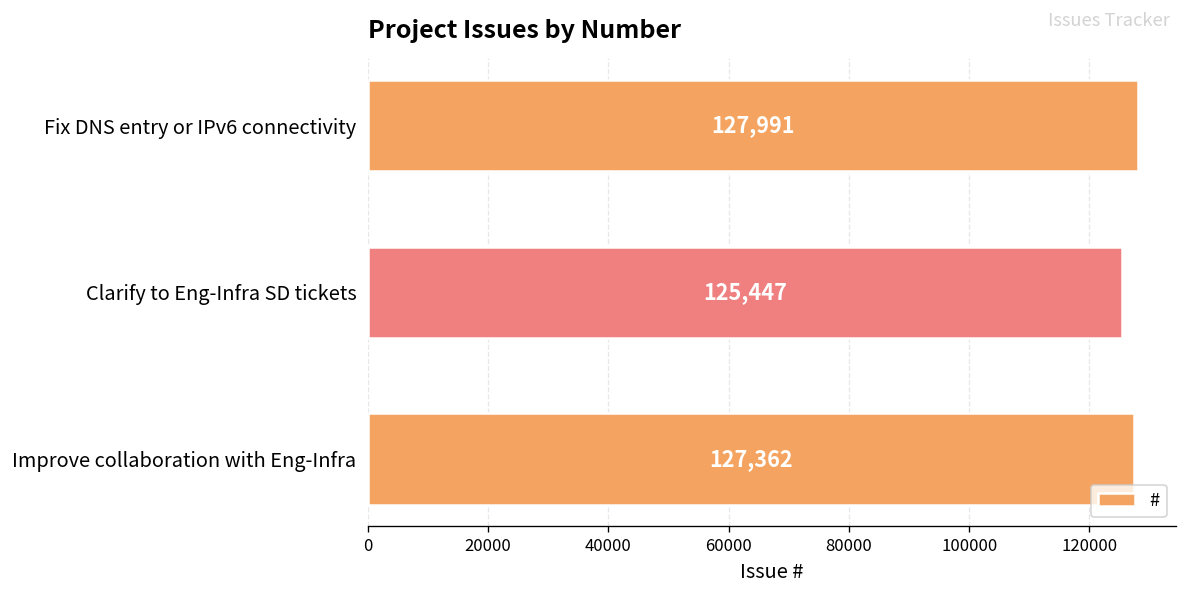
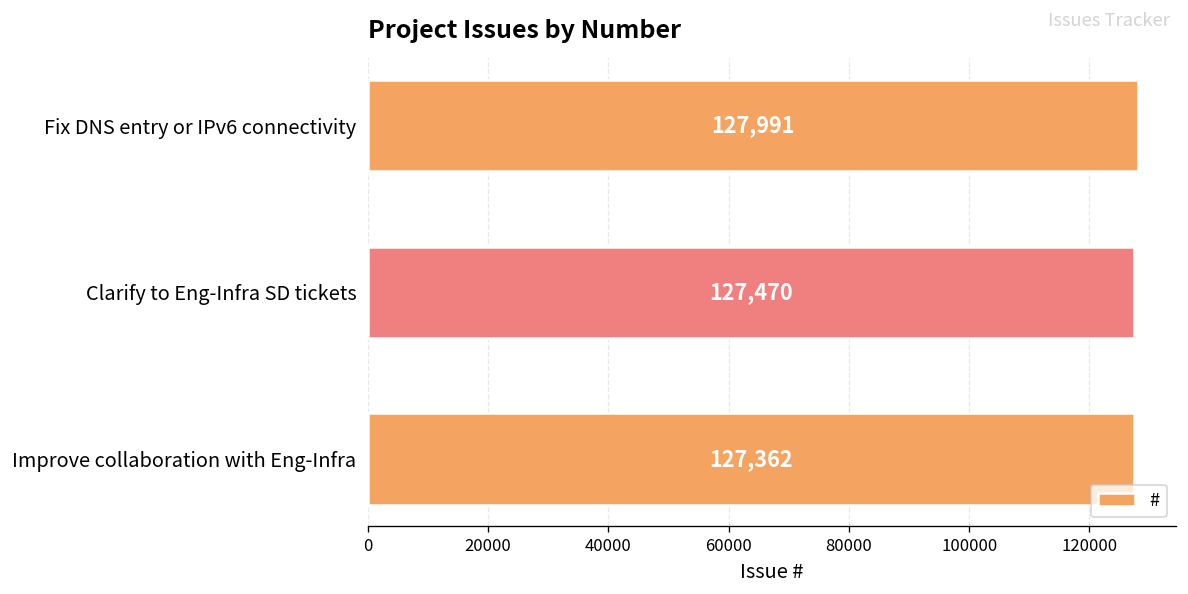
  {
    "Fix DNS entry or IPv6 connectivity": "127,991",
-   "Clarify to Eng-Infra SD tickets": "125,447",
+   "Clarify to Eng-Infra SD tickets": "127,470",
    "Improve collaboration with Eng-Infra": "127,362"
  }
